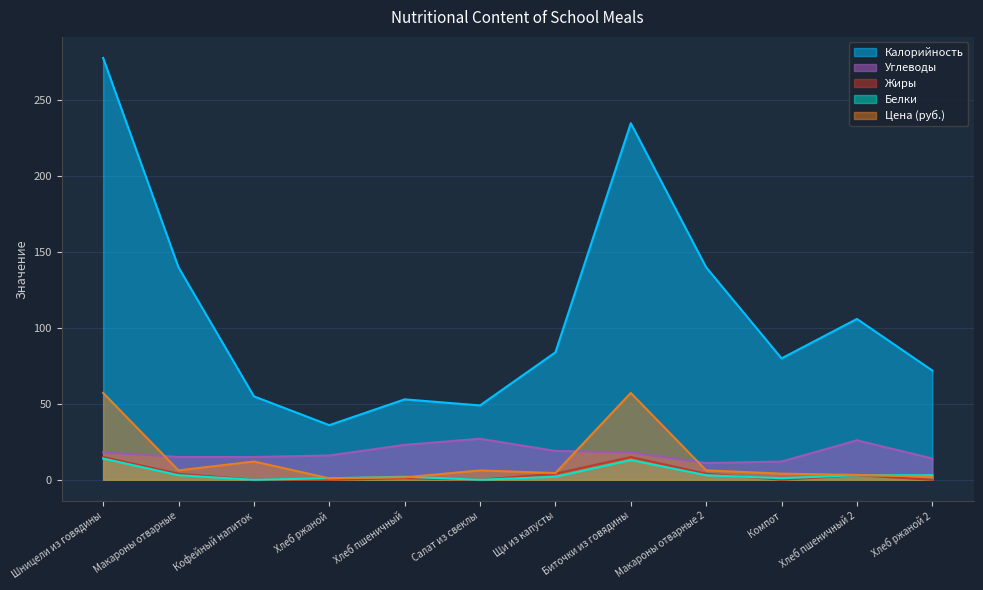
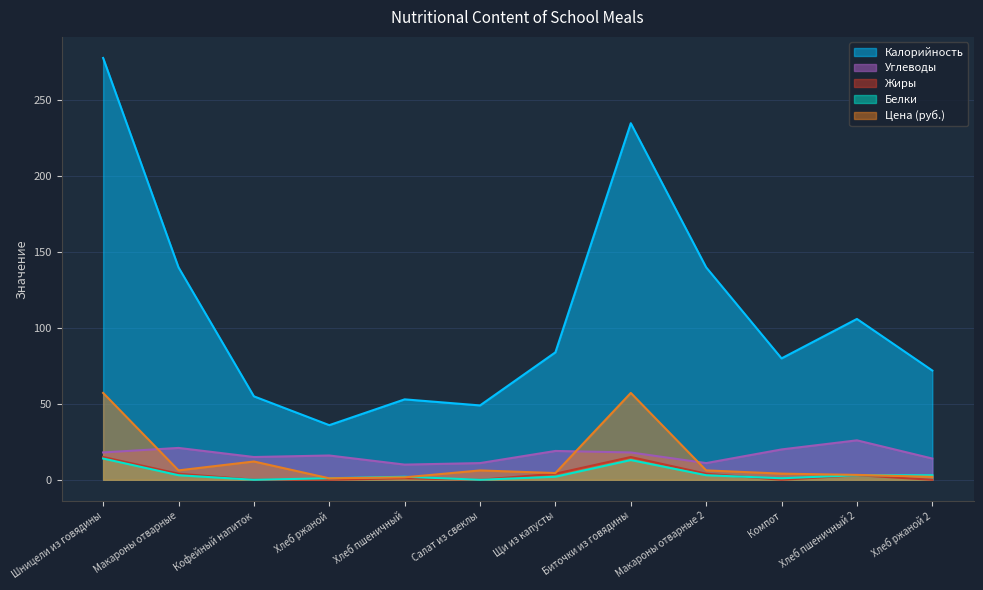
  {
    "Углеводы": {
      "Шницели из говядины": 18,
-     "Макароны отварные": 15,
+     "Макароны отварные": 21,
      "Кофейный напиток": 15,
      "Хлеб ржаной": 16,
-     "Хлеб пшеничный": 23,
-     "Салат из свеклы": 27,
+     "Хлеб пшеничный": 10,
+     "Салат из свеклы": 11,
      "Щи из капусты": 19,
      "Биточки из говядины": 18,
      "Макароны отварные 2": 11,
-     "Компот": 12,
+     "Компот": 20,
      "Хлеб пшеничный 2": 26,
      "Хлеб ржаной 2": 14
    }
  }
